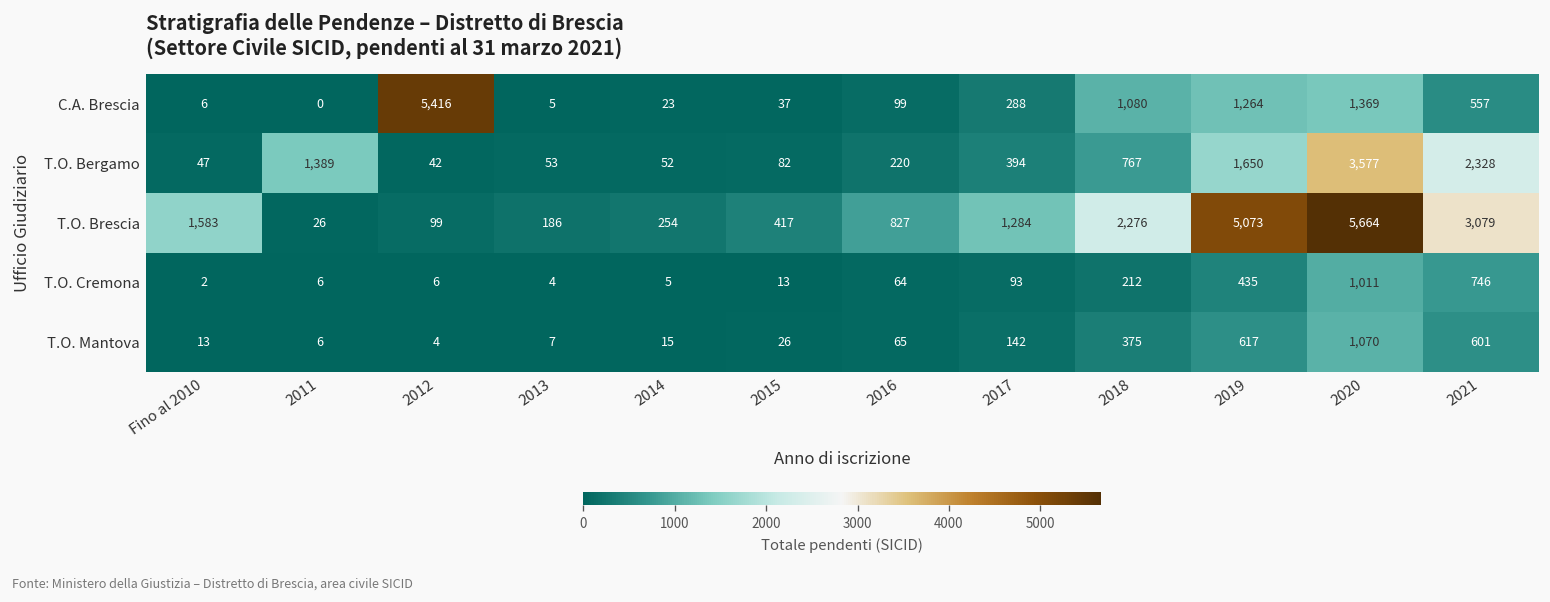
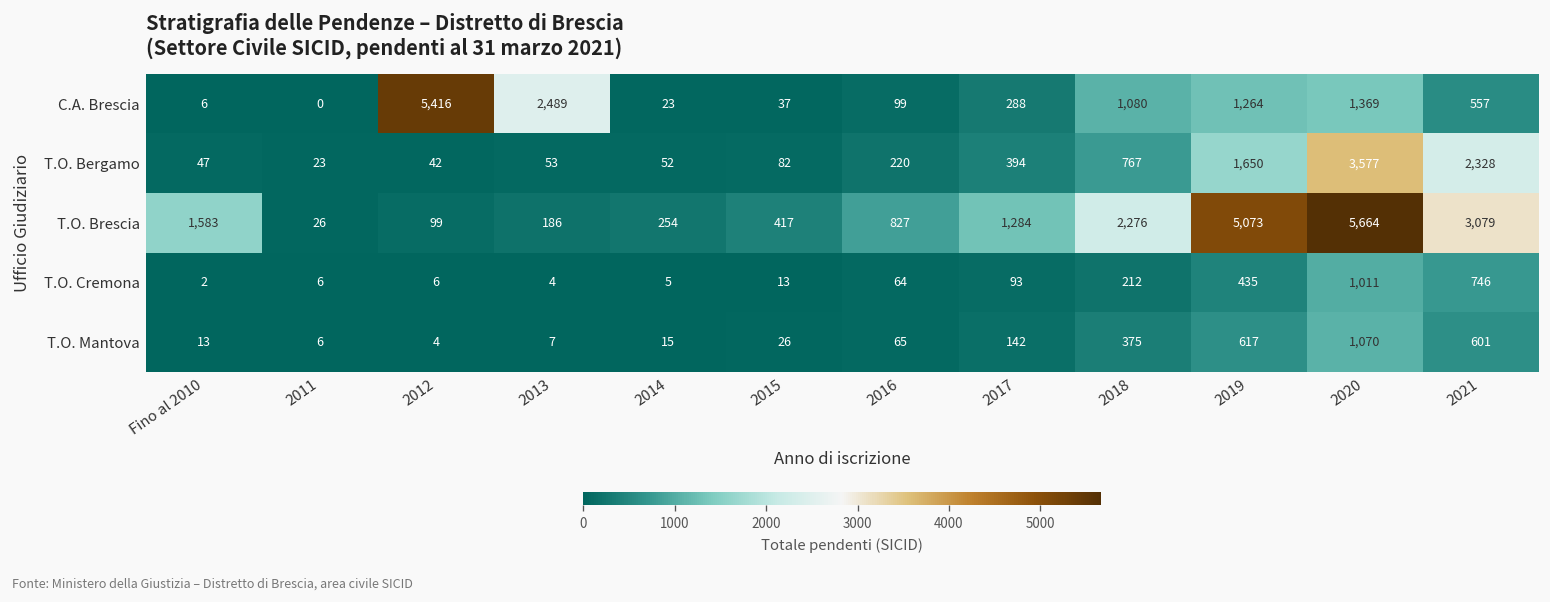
  {
    "C.A. Brescia": {
      "Fino al 2010": "6",
      "2011": "0",
      "2012": "5,416",
-     "2013": "5",
+     "2013": "2,489",
      "2014": "23",
      "2015": "37",
      "2016": "99",
      "2017": "288",
      "2018": "1,080",
      "2019": "1,264",
      "2020": "1,369",
      "2021": "557"
    },
    "T.O. Bergamo": {
      "Fino al 2010": "47",
-     "2011": "1,389",
+     "2011": "23",
      "2012": "42",
      "2013": "53",
      "2014": "52",
      "2015": "82",
      "2016": "220",
      "2017": "394",
      "2018": "767",
      "2019": "1,650",
      "2020": "3,577",
      "2021": "2,328"
    },
    "T.O. Brescia": {
      "Fino al 2010": "1,583",
      "2011": "26",
      "2012": "99",
      "2013": "186",
      "2014": "254",
      "2015": "417",
      "2016": "827",
      "2017": "1,284",
      "2018": "2,276",
      "2019": "5,073",
      "2020": "5,664",
      "2021": "3,079"
    },
    "T.O. Cremona": {
      "Fino al 2010": "2",
      "2011": "6",
      "2012": "6",
      "2013": "4",
      "2014": "5",
      "2015": "13",
      "2016": "64",
      "2017": "93",
      "2018": "212",
      "2019": "435",
      "2020": "1,011",
      "2021": "746"
    },
    "T.O. Mantova": {
      "Fino al 2010": "13",
      "2011": "6",
      "2012": "4",
      "2013": "7",
      "2014": "15",
      "2015": "26",
      "2016": "65",
      "2017": "142",
      "2018": "375",
      "2019": "617",
      "2020": "1,070",
      "2021": "601"
    }
  }
